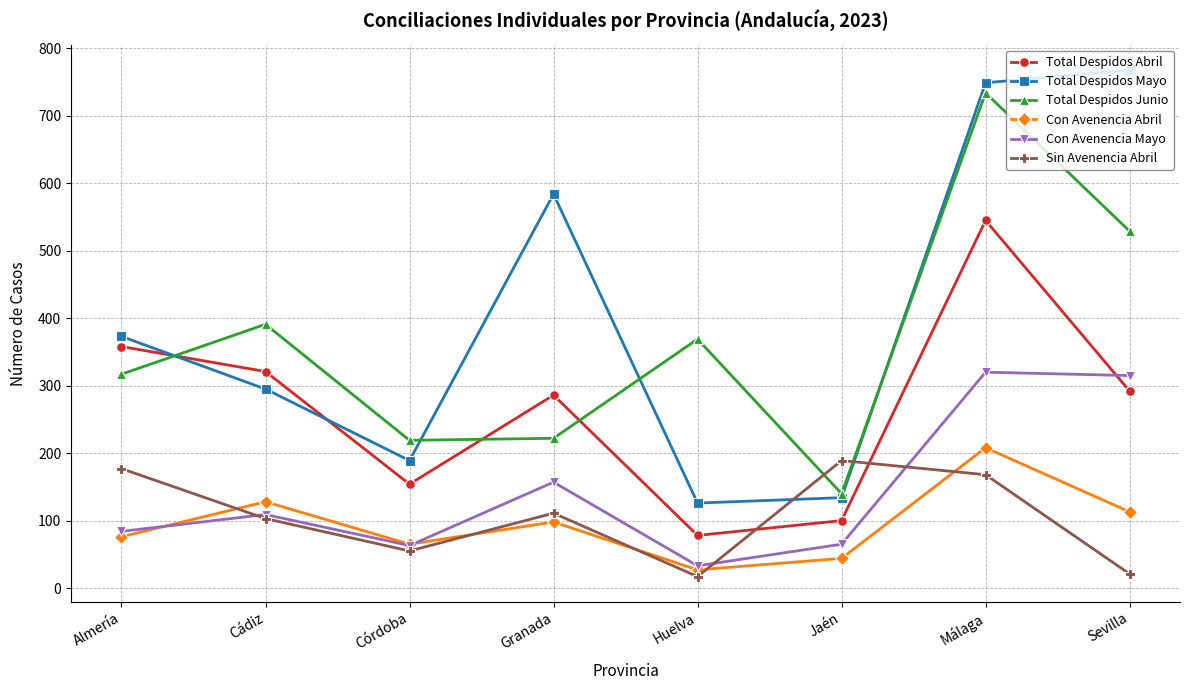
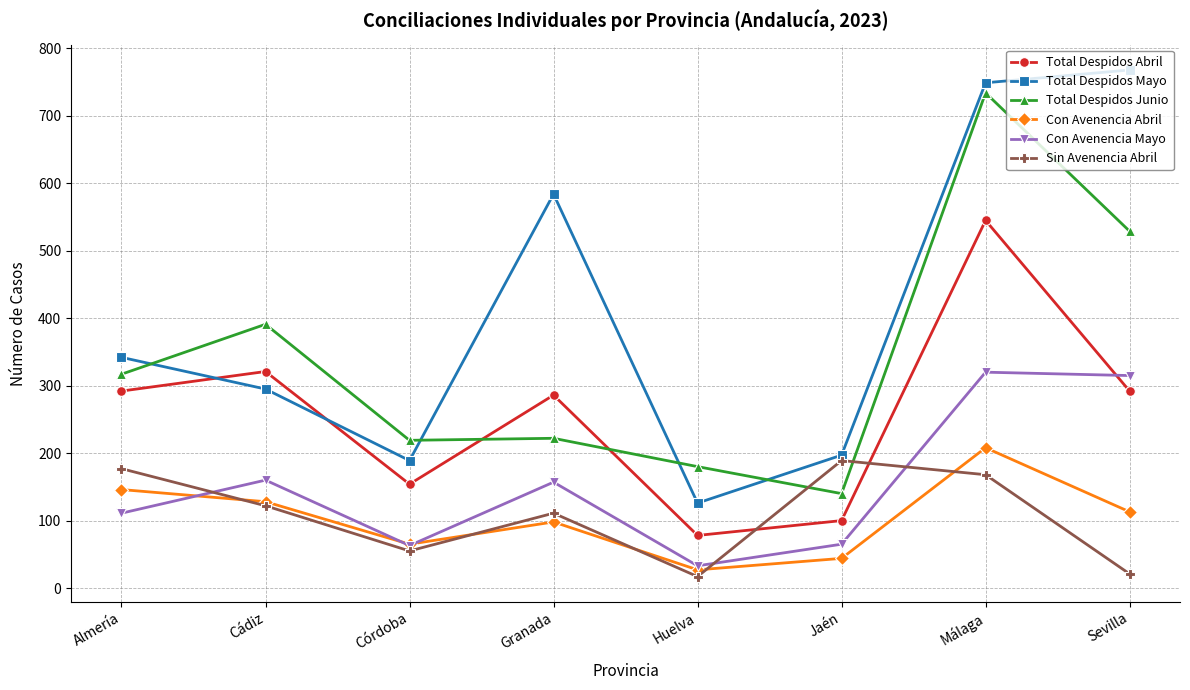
  {
    "Total Despidos Abril": {
-     "Almería": 360,
+     "Almería": 290,
      "Cádiz": 320,
      "Córdoba": 150,
      "Granada": 290,
      "Huelva": 80,
      "Jaén": 100,
      "Málaga": 550,
      "Sevilla": 290
    },
    "Total Despidos Mayo": {
-     "Almería": 370,
+     "Almería": 340,
      "Cádiz": 300,
      "Córdoba": 190,
      "Granada": 580,
      "Huelva": 130,
-     "Jaén": 130,
+     "Jaén": 200,
      "Málaga": 750
    },
    "Total Despidos Junio": {
      "Almería": 320,
      "Cádiz": 390,
      "Córdoba": 220,
      "Granada": 220,
-     "Huelva": 370,
+     "Huelva": 180,
      "Jaén": 140,
      "Málaga": 730,
      "Sevilla": 530
    },
    "Con Avenencia Abril": {
-     "Almería": 80,
+     "Almería": 150,
      "Cádiz": 130,
      "Granada": 100,
      "Huelva": 30,
      "Jaén": 40,
      "Málaga": 210,
      "Sevilla": 110
    },
    "Con Avenencia Mayo": {
-     "Almería": 80,
-     "Cádiz": 110,
+     "Almería": 110,
+     "Cádiz": 160,
      "Granada": 160,
      "Huelva": 30,
      "Jaén": 70,
      "Málaga": 320,
      "Sevilla": 320
    },
    "Sin Avenencia Abril": {
      "Almería": 180,
-     "Cádiz": 100,
+     "Cádiz": 120,
      "Córdoba": 60,
      "Granada": 110,
      "Huelva": 20,
      "Jaén": 190,
      "Málaga": 170,
      "Sevilla": 20
    }
  }
